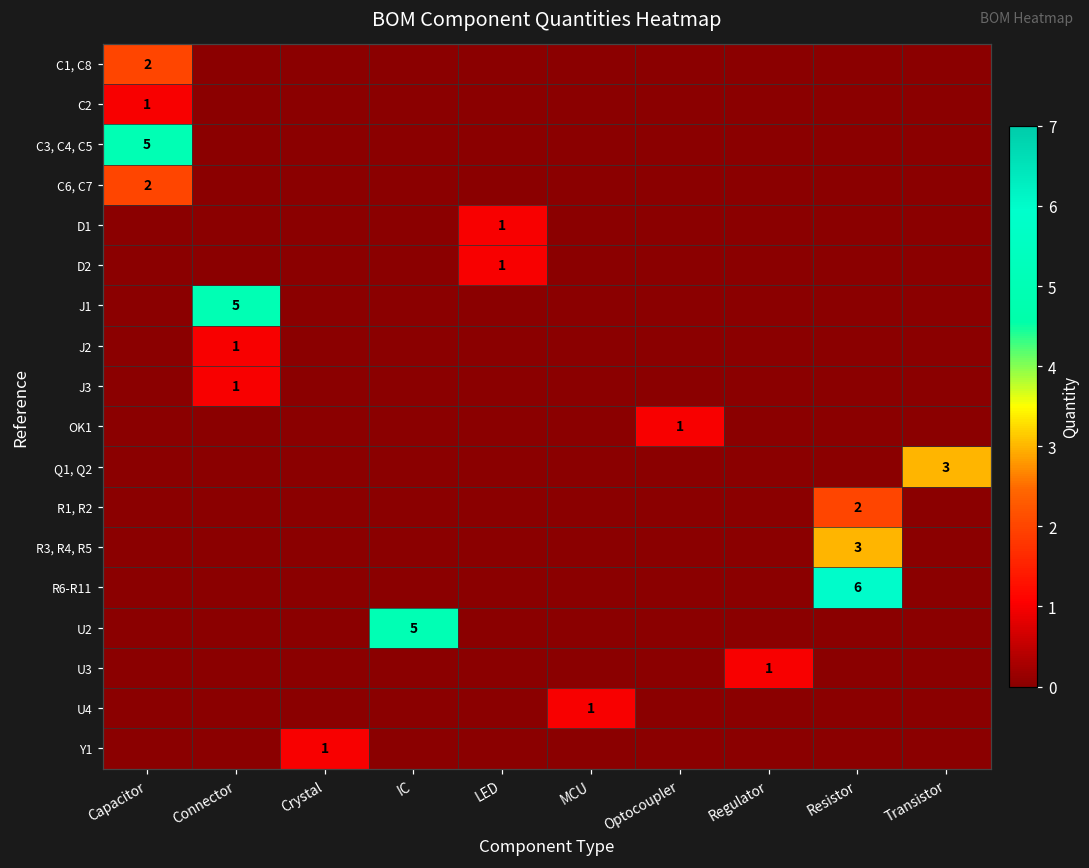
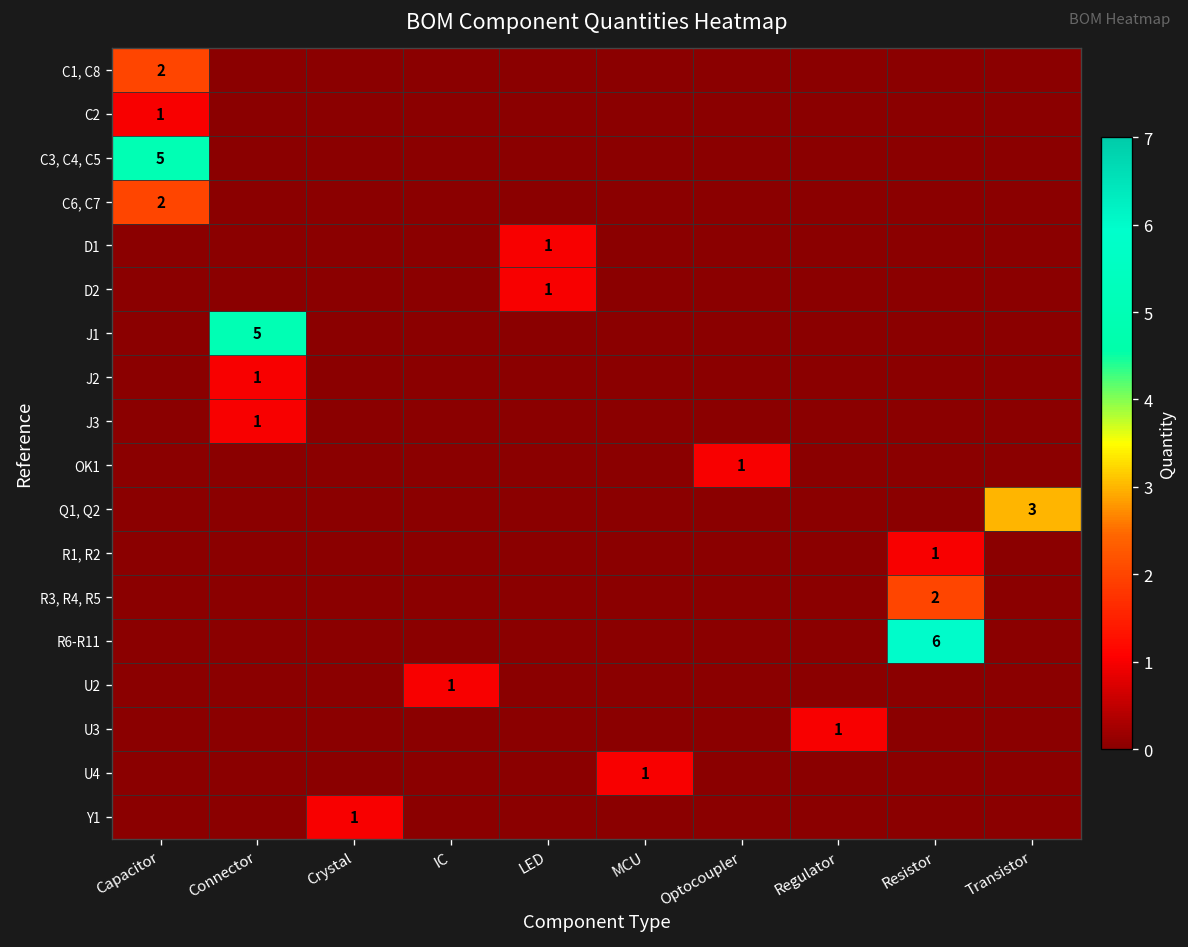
  {
    "C1, C8": {
      "Capacitor": 2
    },
    "C2": {
      "Capacitor": 1
    },
    "C3, C4, C5": {
      "Capacitor": 5
    },
    "C6, C7": {
      "Capacitor": 2
    },
    "D1": {
      "LED": 1
    },
    "D2": {
      "LED": 1
    },
    "J1": {
      "Connector": 5
    },
    "J2": {
      "Connector": 1
    },
    "J3": {
      "Connector": 1
    },
    "OK1": {
      "Optocoupler": 1
    },
    "Q1, Q2": {
      "Transistor": 3
    },
    "R1, R2": {
-     "Resistor": 2
+     "Resistor": 1
    },
    "R3, R4, R5": {
-     "Resistor": 3
+     "Resistor": 2
    },
    "R6-R11": {
      "Resistor": 6
    },
    "U2": {
-     "IC": 5
+     "IC": 1
    },
    "U3": {
      "Regulator": 1
    },
    "U4": {
      "MCU": 1
    },
    "Y1": {
      "Crystal": 1
    }
  }
